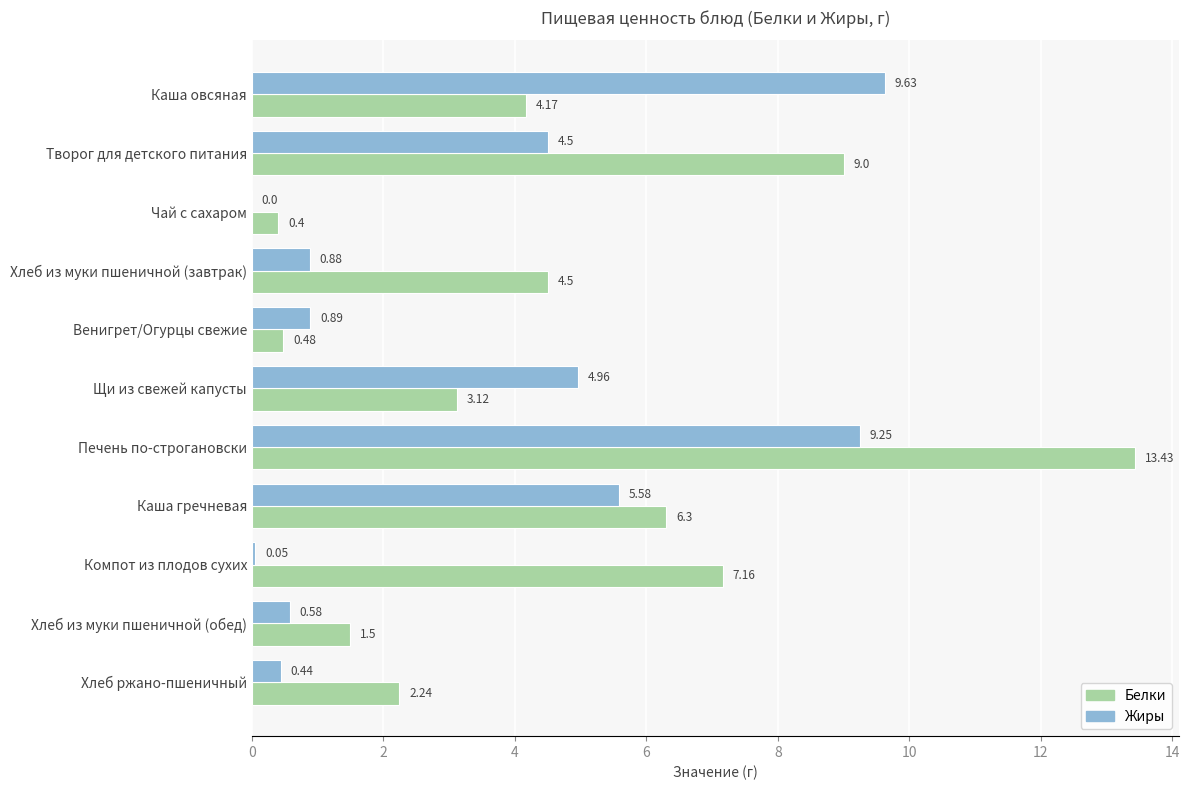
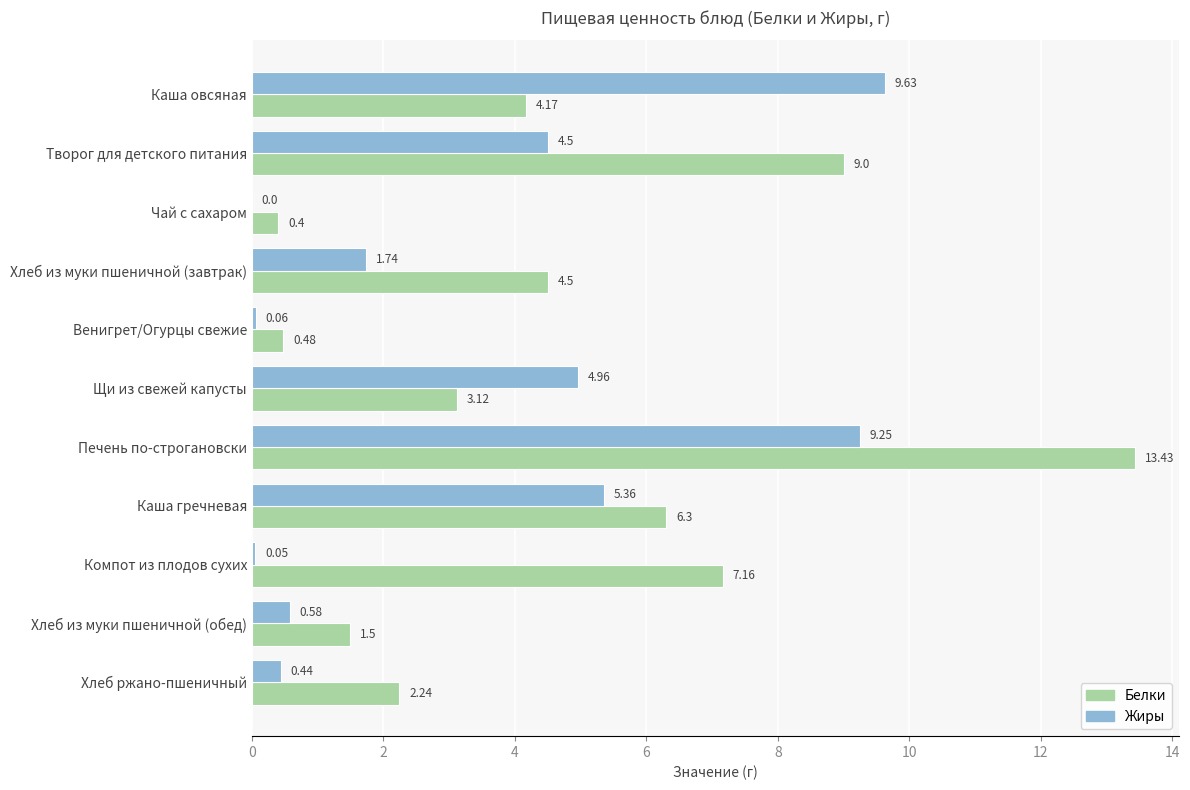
  {
    "Белки": {
      "Каша овсяная": 4.17,
      "Творог для детского питания": 9.0,
      "Чай с сахаром": 0.4,
      "Хлеб из муки пшеничной (завтрак)": 4.5,
      "Венигрет/Огурцы свежие": 0.48,
      "Щи из свежей капусты": 3.12,
      "Печень по-строгановски": 13.43,
      "Каша гречневая": 6.3,
      "Компот из плодов сухих": 7.16,
      "Хлеб из муки пшеничной (обед)": 1.5,
      "Хлеб ржано-пшеничный": 2.24
    },
    "Жиры": {
      "Каша овсяная": 9.63,
      "Творог для детского питания": 4.5,
      "Чай с сахаром": 0.0,
-     "Хлеб из муки пшеничной (завтрак)": 0.88,
-     "Венигрет/Огурцы свежие": 0.89,
+     "Хлеб из муки пшеничной (завтрак)": 1.74,
+     "Венигрет/Огурцы свежие": 0.06,
      "Щи из свежей капусты": 4.96,
      "Печень по-строгановски": 9.25,
-     "Каша гречневая": 5.58,
+     "Каша гречневая": 5.36,
      "Компот из плодов сухих": 0.05,
      "Хлеб из муки пшеничной (обед)": 0.58,
      "Хлеб ржано-пшеничный": 0.44
    }
  }
